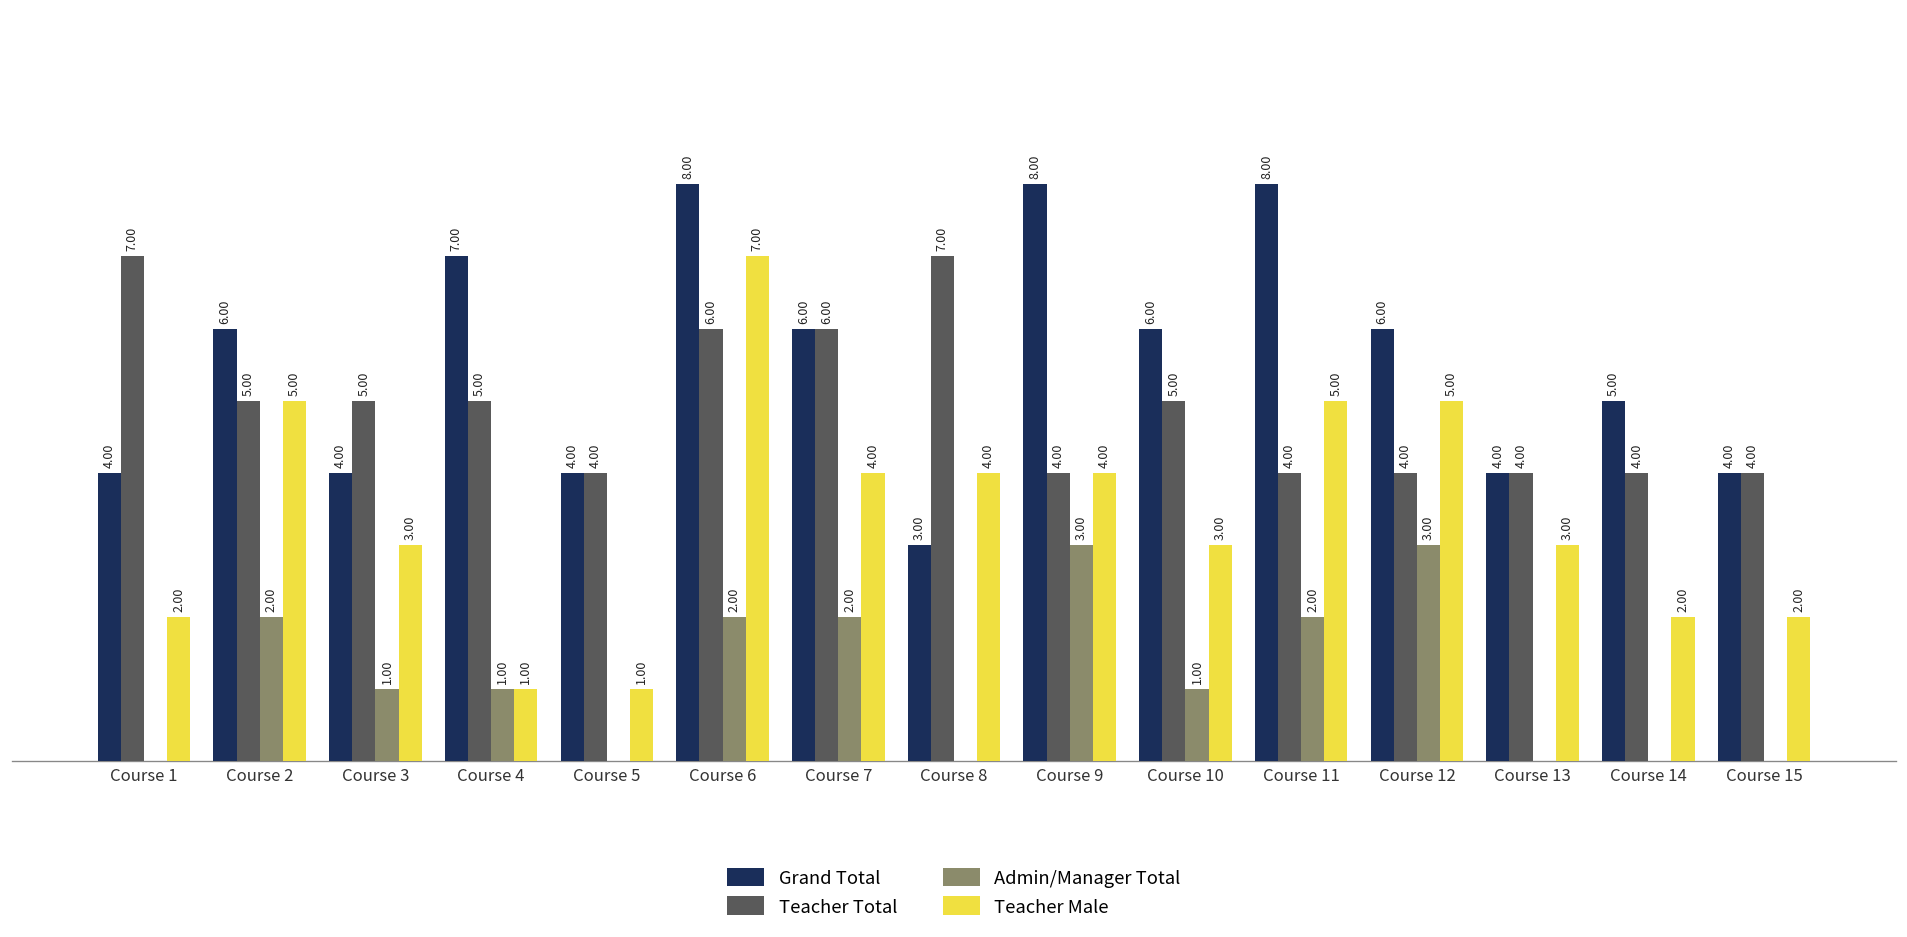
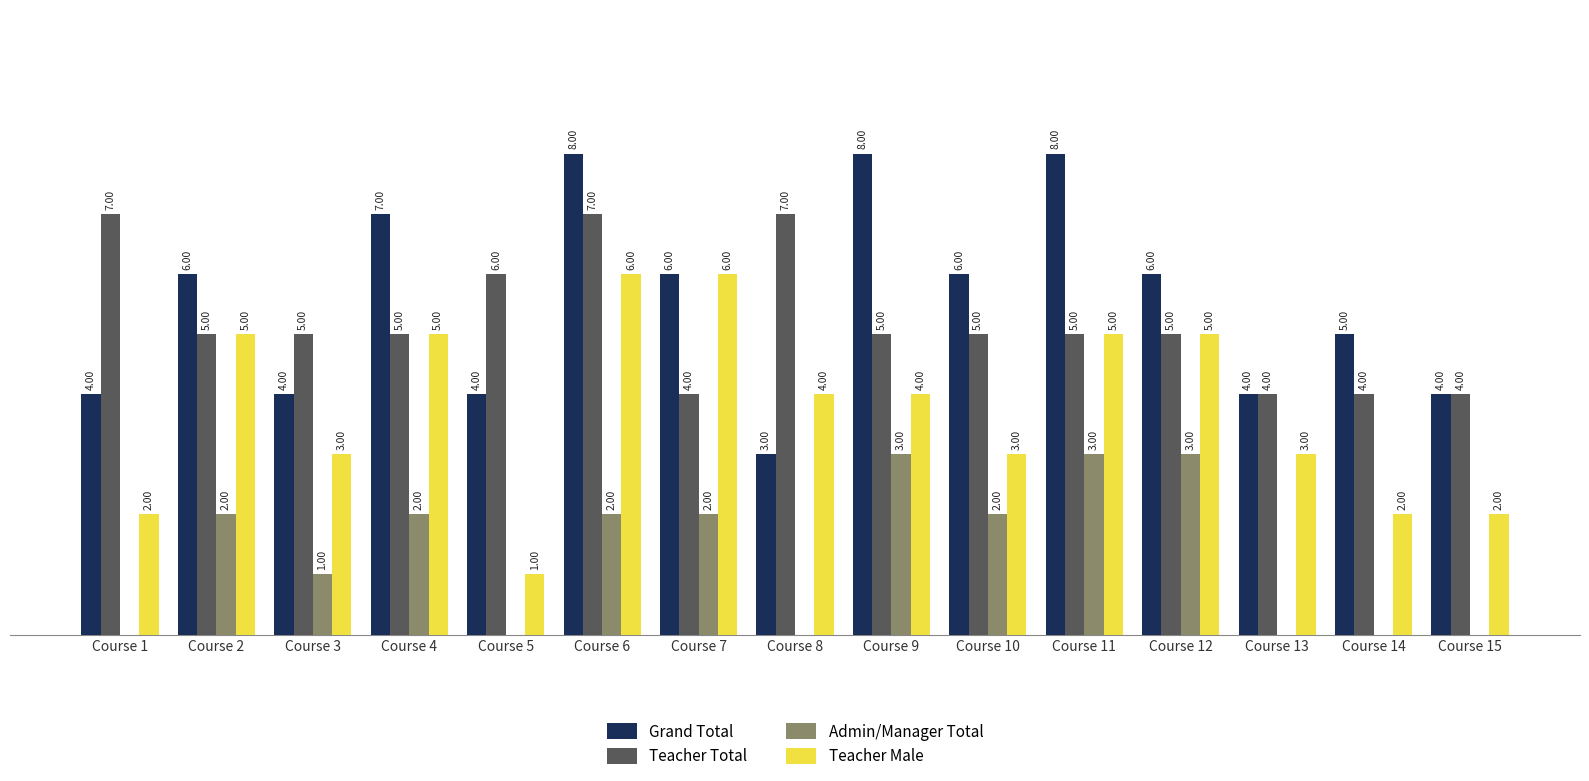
  {
    "Grand Total": {
      "Course 1": 4.00,
      "Course 2": 6.00,
      "Course 3": 4.00,
      "Course 4": 7.00,
      "Course 5": 4.00,
      "Course 6": 8.00,
      "Course 7": 6.00,
      "Course 8": 3.00,
      "Course 9": 8.00,
      "Course 10": 6.00,
      "Course 11": 8.00,
      "Course 12": 6.00,
      "Course 13": 4.00,
      "Course 14": 5.00,
      "Course 15": 4.00
    },
    "Teacher Total": {
      "Course 1": 7.00,
      "Course 2": 5.00,
      "Course 3": 5.00,
      "Course 4": 5.00,
-     "Course 5": 4.00,
-     "Course 6": 6.00,
-     "Course 7": 6.00,
+     "Course 5": 6.00,
+     "Course 6": 7.00,
+     "Course 7": 4.00,
      "Course 8": 7.00,
-     "Course 9": 4.00,
+     "Course 9": 5.00,
      "Course 10": 5.00,
-     "Course 11": 4.00,
-     "Course 12": 4.00,
+     "Course 11": 5.00,
+     "Course 12": 5.00,
      "Course 13": 4.00,
      "Course 14": 4.00,
      "Course 15": 4.00
    },
    "Admin/Manager Total": {
      "Course 2": 2.00,
      "Course 3": 1.00,
-     "Course 4": 1.00,
+     "Course 4": 2.00,
      "Course 6": 2.00,
      "Course 7": 2.00,
      "Course 9": 3.00,
-     "Course 10": 1.00,
-     "Course 11": 2.00,
+     "Course 10": 2.00,
+     "Course 11": 3.00,
      "Course 12": 3.00
    },
    "Teacher Male": {
      "Course 1": 2.00,
      "Course 2": 5.00,
      "Course 3": 3.00,
-     "Course 4": 1.00,
+     "Course 4": 5.00,
      "Course 5": 1.00,
-     "Course 6": 7.00,
-     "Course 7": 4.00,
+     "Course 6": 6.00,
+     "Course 7": 6.00,
      "Course 8": 4.00,
      "Course 9": 4.00,
      "Course 10": 3.00,
      "Course 11": 5.00,
      "Course 12": 5.00,
      "Course 13": 3.00,
      "Course 14": 2.00,
      "Course 15": 2.00
    }
  }
